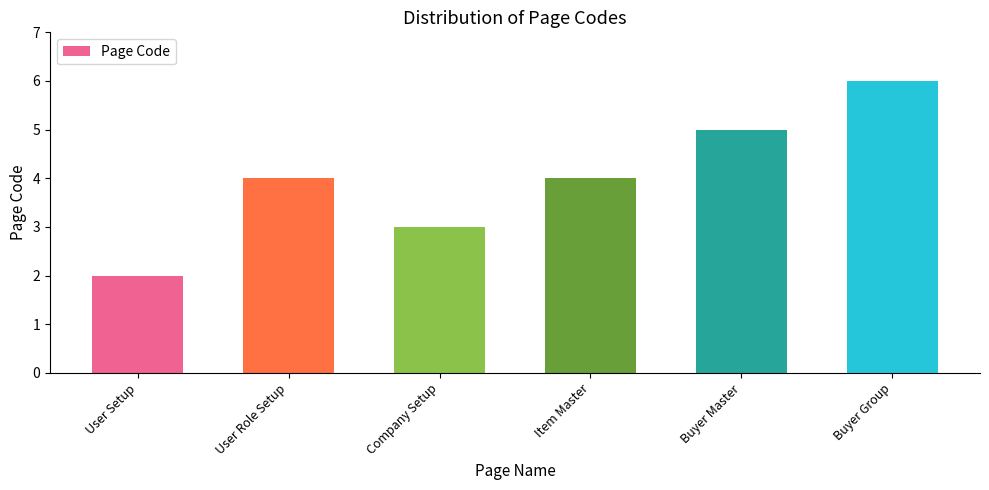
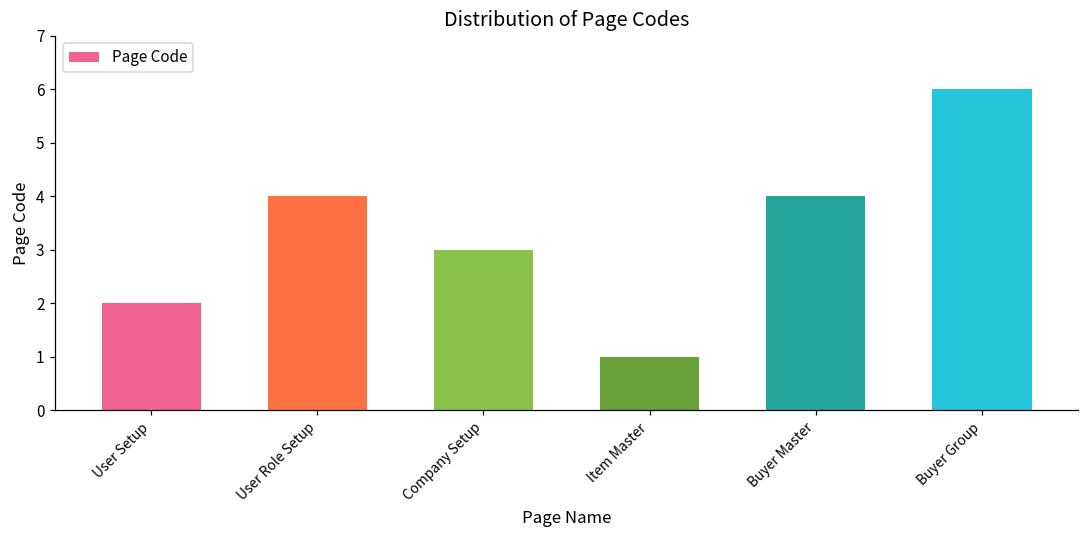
  {
    "User Setup": 2,
    "User Role Setup": 4,
    "Company Setup": 3,
-   "Item Master": 4,
-   "Buyer Master": 5,
+   "Item Master": 1,
+   "Buyer Master": 4,
    "Buyer Group": 6
  }
